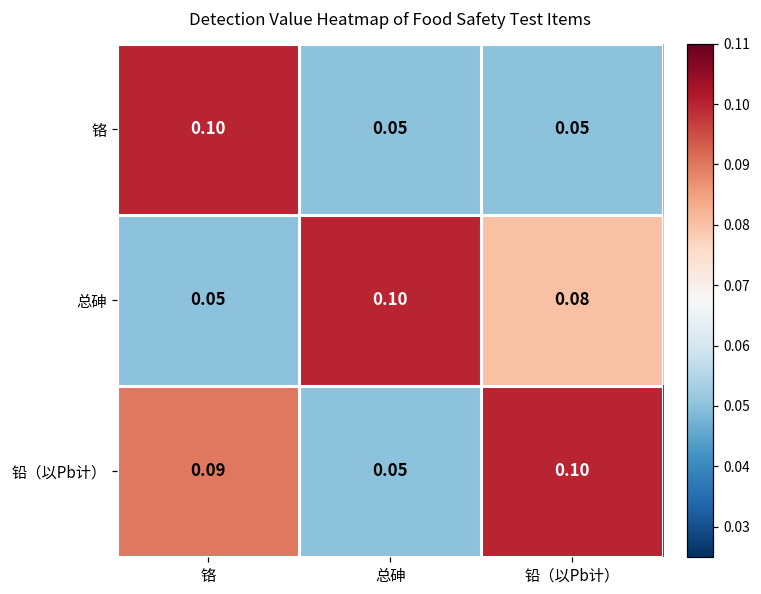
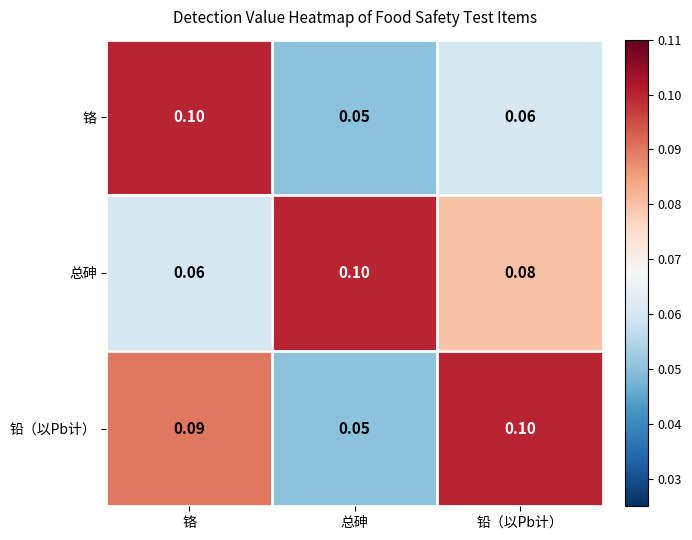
  {
    "铬": {
      "铬": 0.10,
      "总砷": 0.05,
-     "铅（以Pb计）": 0.05
+     "铅（以Pb计）": 0.06
    },
    "总砷": {
-     "铬": 0.05,
+     "铬": 0.06,
      "总砷": 0.10,
      "铅（以Pb计）": 0.08
    },
    "铅（以Pb计）": {
      "铬": 0.09,
      "总砷": 0.05,
      "铅（以Pb计）": 0.10
    }
  }
